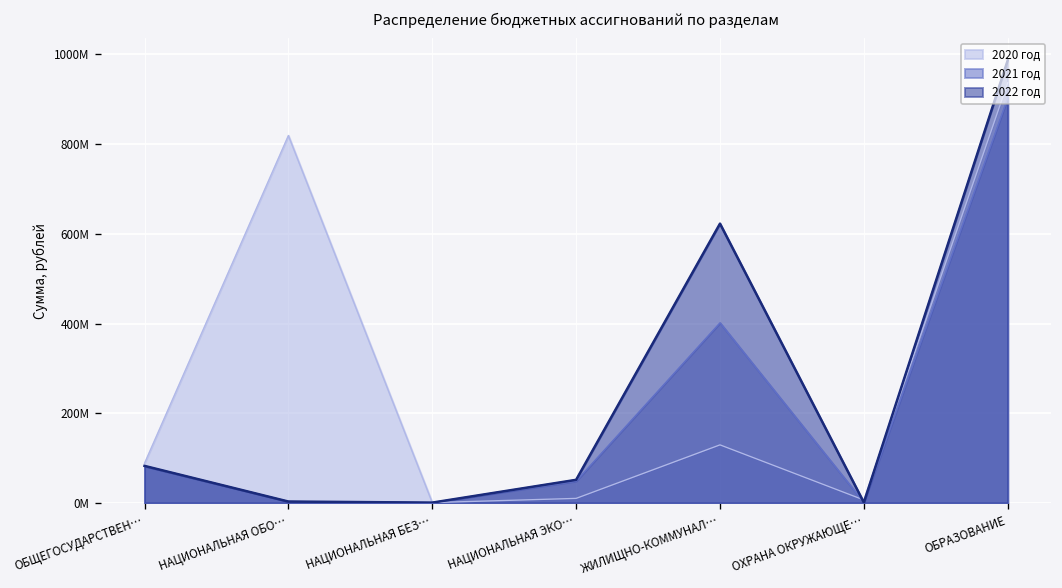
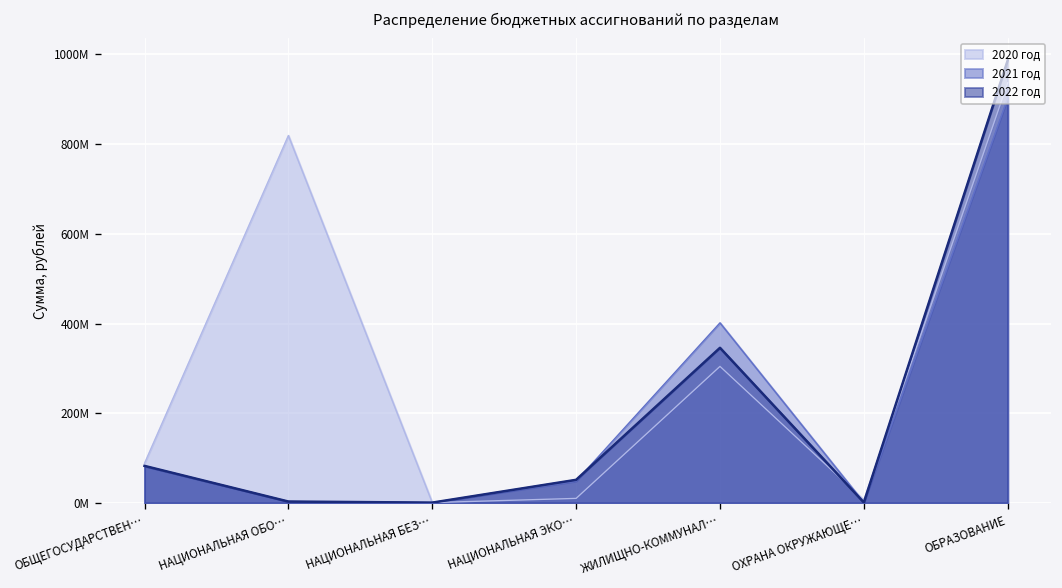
  {
    "2020 год": {
      "НАЦИОНАЛЬНАЯ ОБО…": 820000000,
      "НАЦИОНАЛЬНАЯ ЭКО…": 10000000,
-     "ЖИЛИЩНО-КОММУНАЛ…": 130000000
+     "ЖИЛИЩНО-КОММУНАЛ…": 300000000
    },
    "2021 год": {
      "ЖИЛИЩНО-КОММУНАЛ…": 400000000
    },
    "2022 год": {
-     "ЖИЛИЩНО-КОММУНАЛ…": 620000000
+     "ЖИЛИЩНО-КОММУНАЛ…": 350000000
    }
  }
